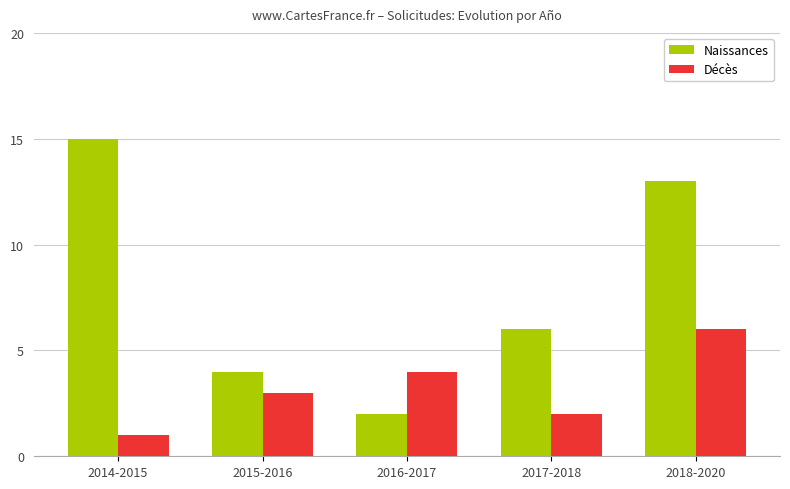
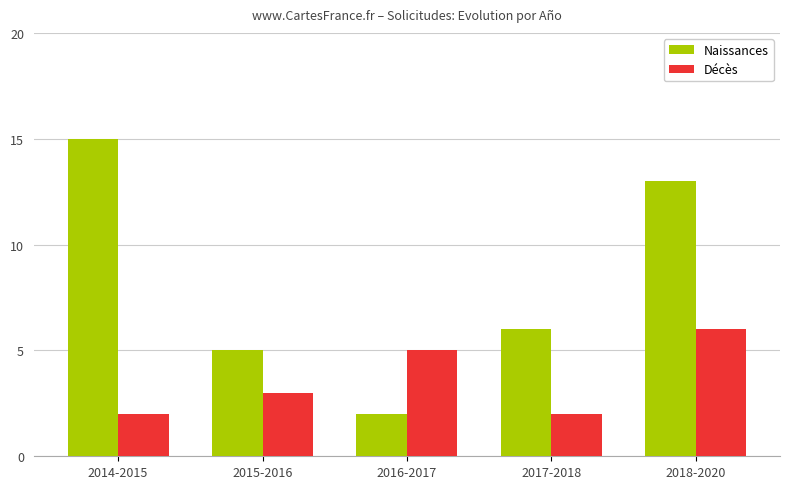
  {
    "Naissances": {
      "2014-2015": 15,
-     "2015-2016": 4,
+     "2015-2016": 5,
      "2016-2017": 2,
      "2017-2018": 6,
      "2018-2020": 13
    },
    "Décès": {
-     "2014-2015": 1,
+     "2014-2015": 2,
      "2015-2016": 3,
-     "2016-2017": 4,
+     "2016-2017": 5,
      "2017-2018": 2,
      "2018-2020": 6
    }
  }
